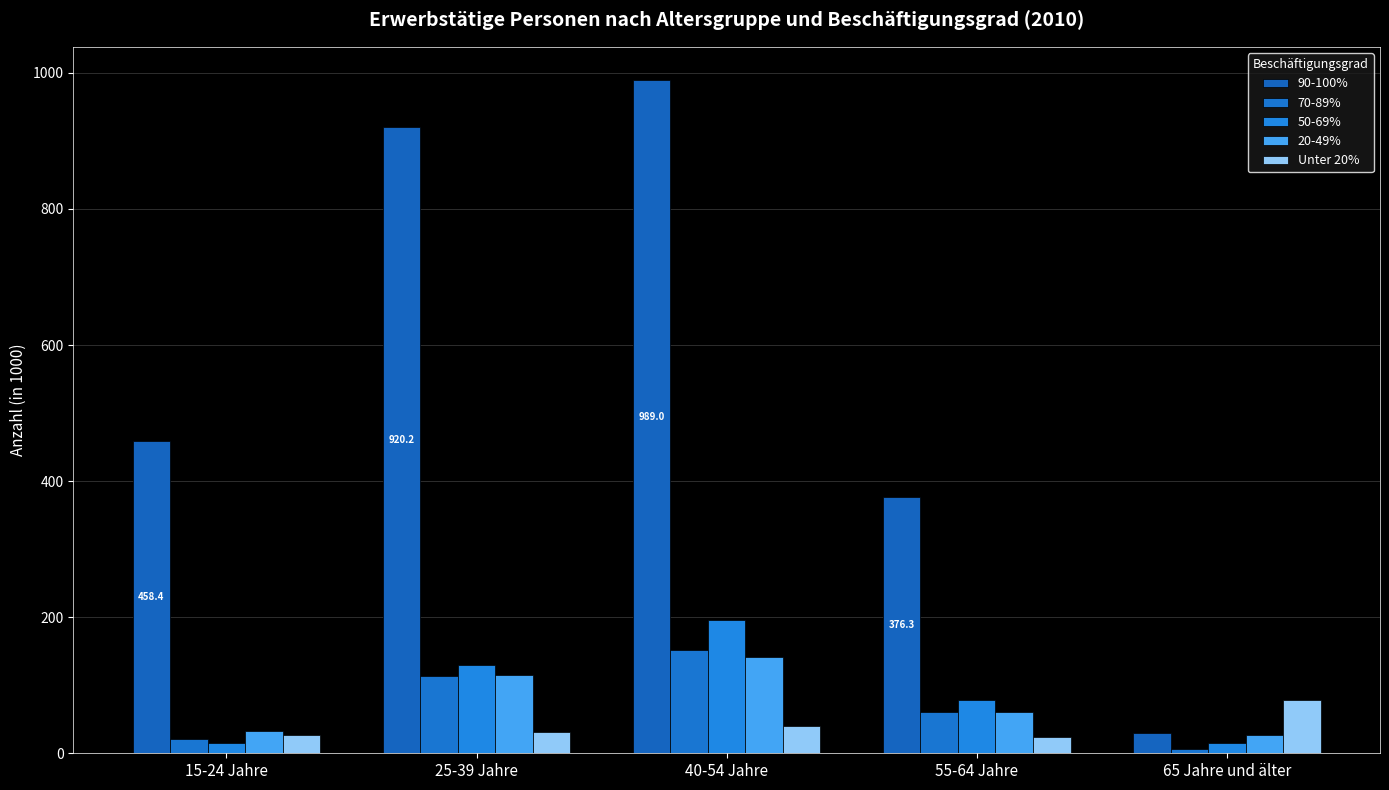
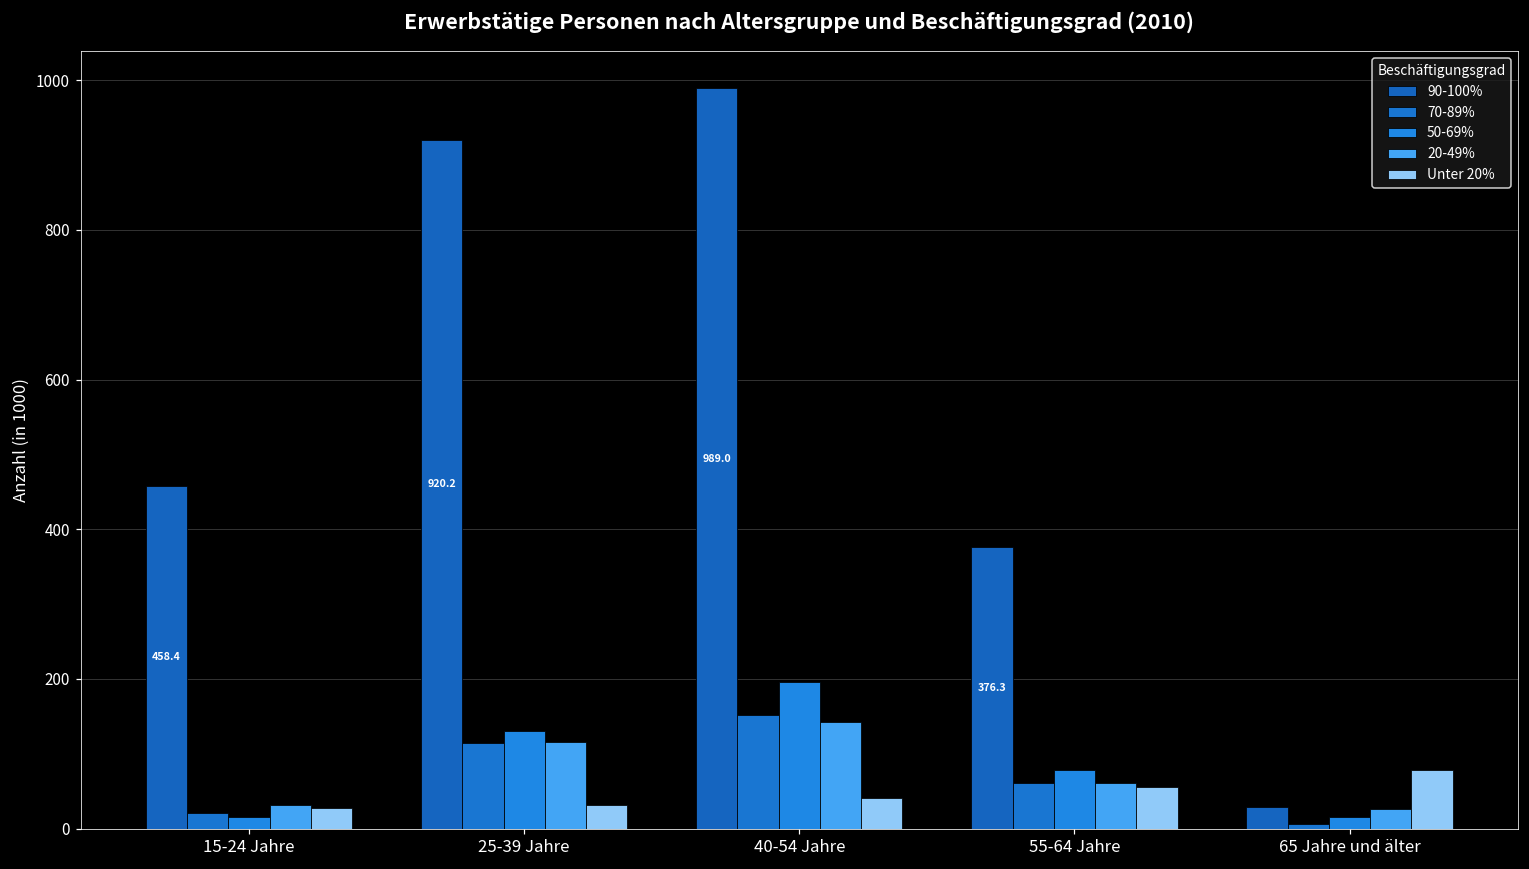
  {
    "Unter 20%": {
      "15-24 Jahre": 30,
      "25-39 Jahre": 30,
      "40-54 Jahre": 40,
-     "55-64 Jahre": 20,
+     "55-64 Jahre": 60,
      "65 Jahre und älter": 80
    }
  }
